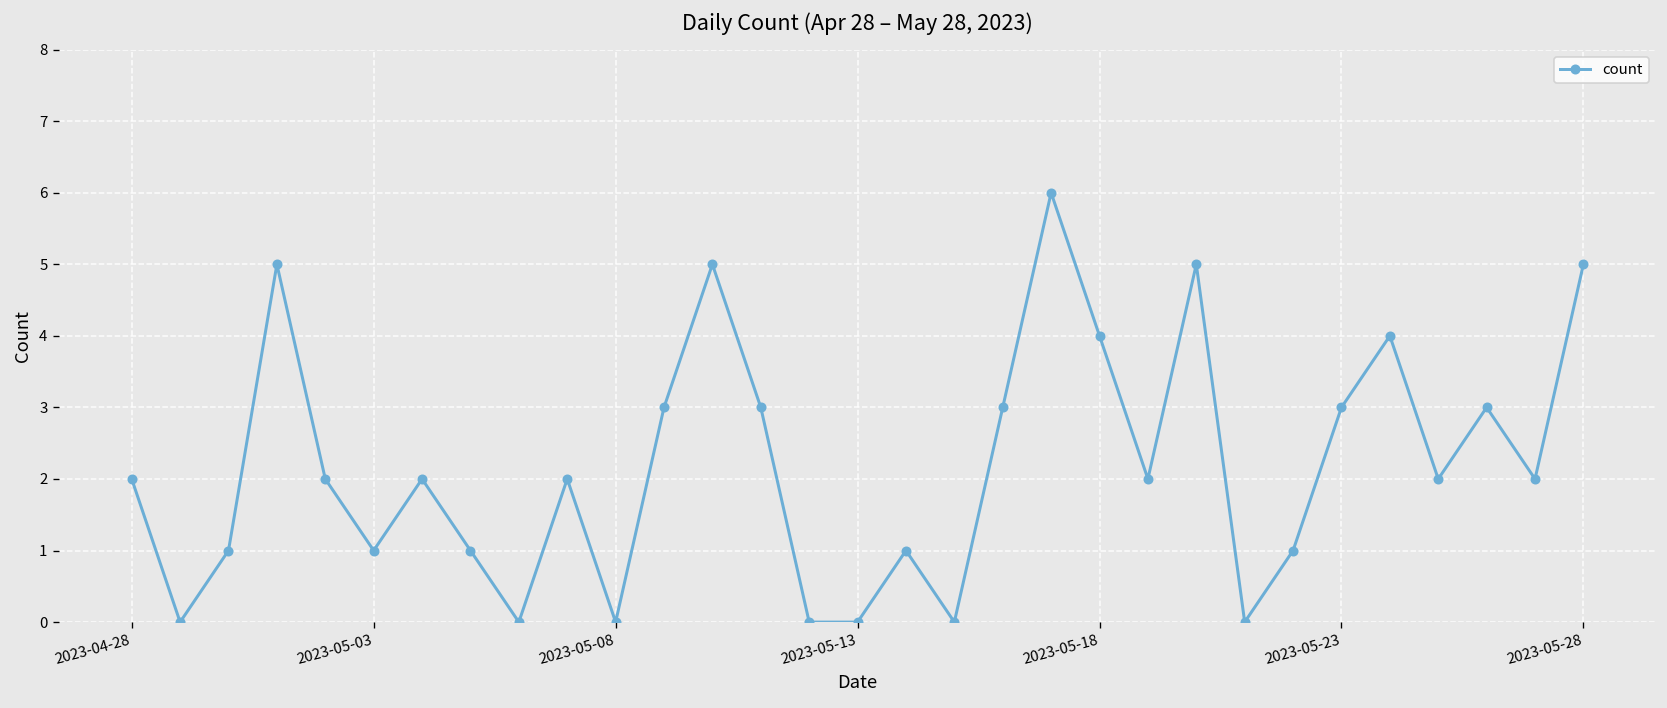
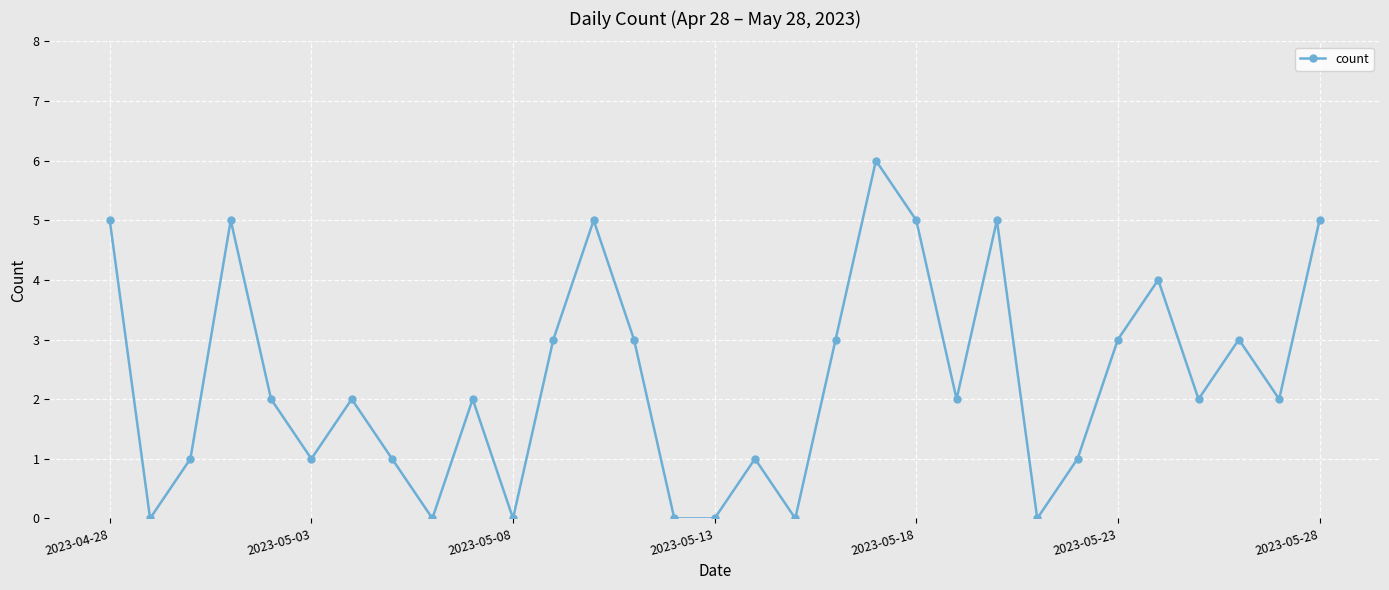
  {
-   "2023-04-28": 2,
+   "2023-04-28": 5,
    "2023-05-03": 1,
    "2023-05-08": 0,
    "2023-05-13": 0,
-   "2023-05-18": 4,
+   "2023-05-18": 5,
    "2023-05-23": 3,
    "2023-05-28": 5
  }
